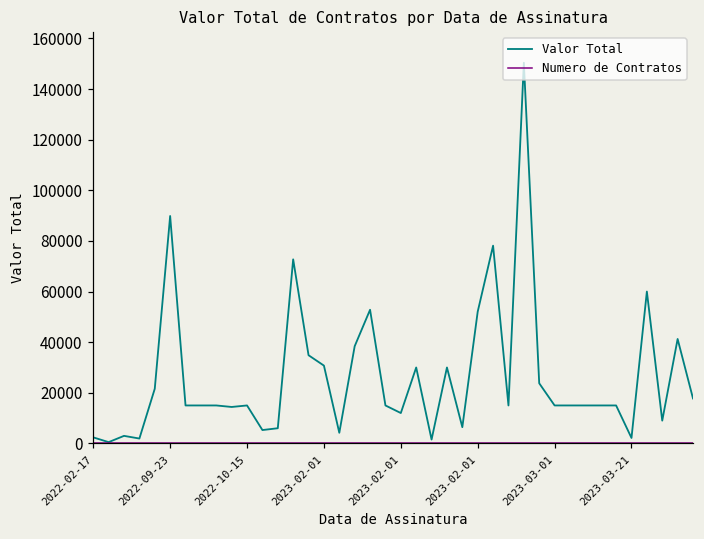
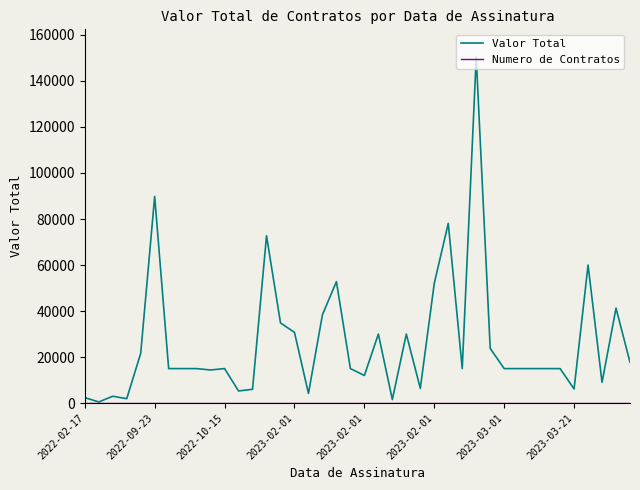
  {
    "Valor Total": {
      "2022-02-17": 2000,
      "2022-09-23": 90000,
      "2022-10-15": 15000,
      "2023-03-01": 15000,
-     "2023-03-21": 2000
+     "2023-03-21": 6000
    },
    "Numero de Contratos": {
      "2022-02-17": 0,
      "2022-09-23": 0,
      "2022-10-15": 0,
      "2023-03-01": 0,
      "2023-03-21": 0
    }
  }
